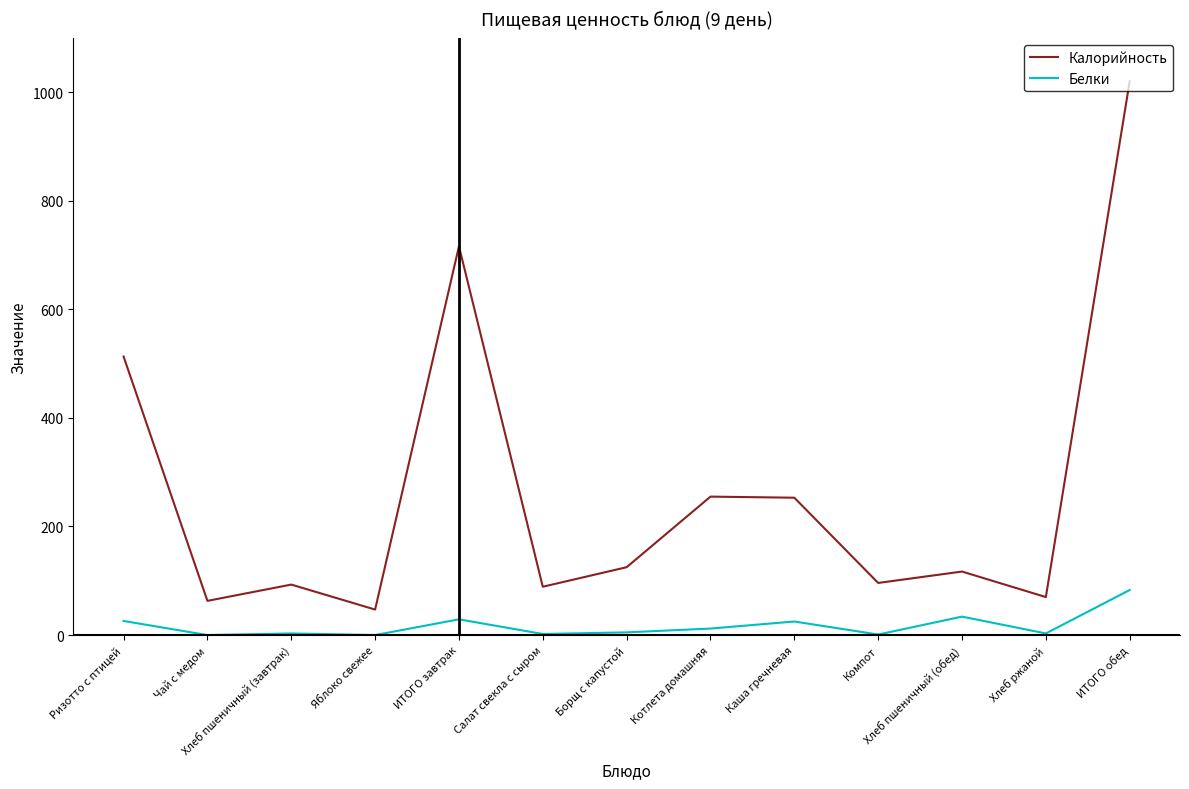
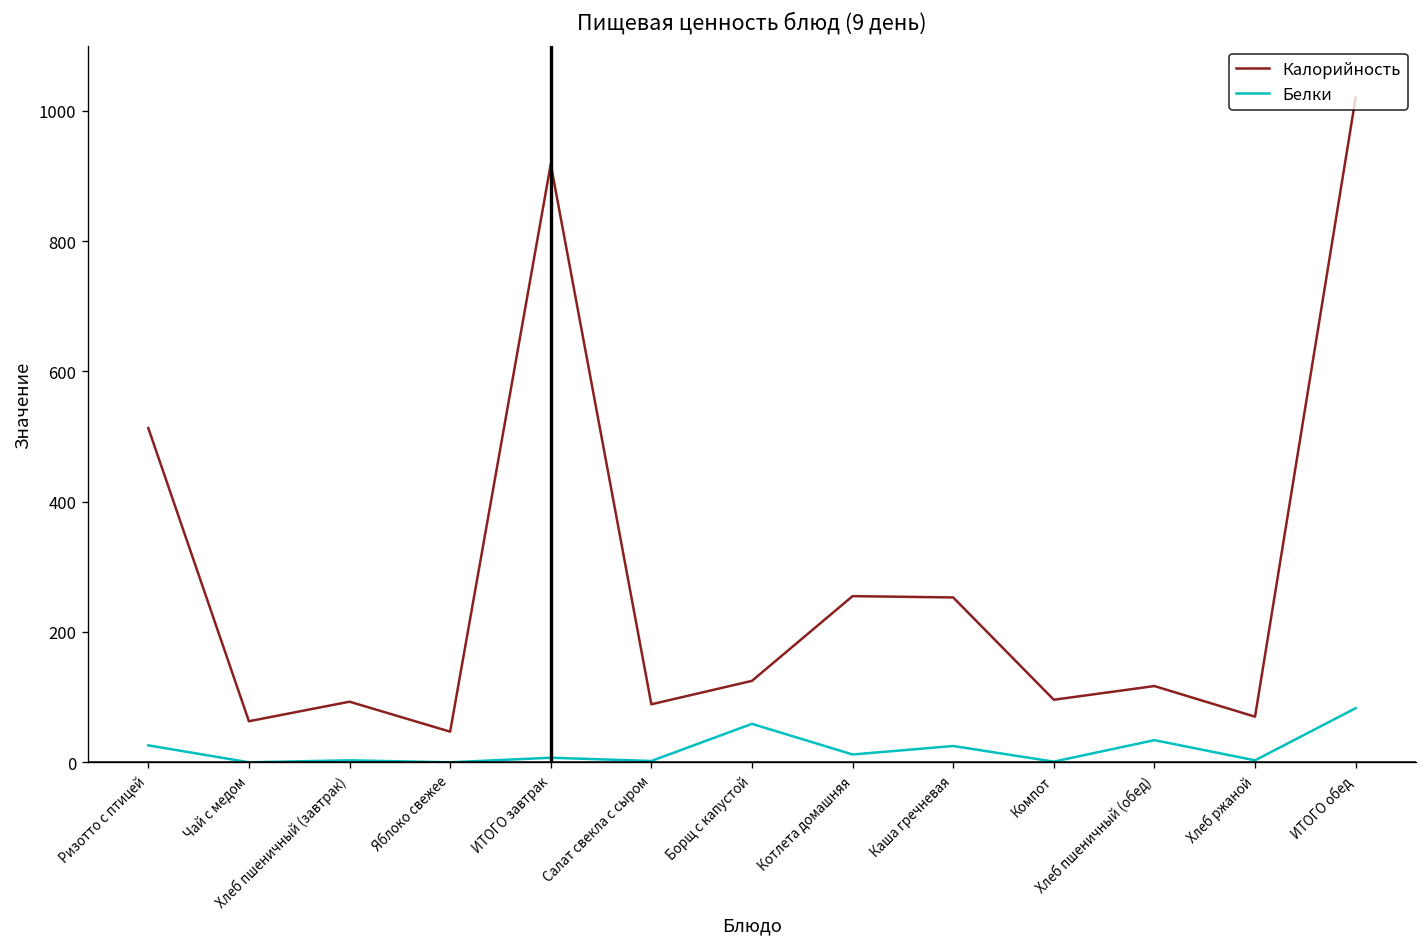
  {
    "Калорийность": {
      "Ризотто с птицей": 510,
      "Чай с медом": 60,
      "Хлеб пшеничный (завтрак)": 90,
      "Яблоко свежее": 50,
-     "ИТОГО завтрак": 720,
+     "ИТОГО завтрак": 920,
      "Салат свекла с сыром": 90,
      "Борщ с капустой": 130,
      "Котлета домашняя": 260,
      "Каша гречневая": 250,
      "Компот": 100,
      "Хлеб пшеничный (обед)": 120,
      "Хлеб ржаной": 70
    },
    "Белки": {
      "Ризотто с птицей": 30,
      "Чай с медом": 0,
      "Хлеб пшеничный (завтрак)": 0,
      "Яблоко свежее": 0,
-     "ИТОГО завтрак": 30,
+     "ИТОГО завтрак": 10,
      "Салат свекла с сыром": 0,
-     "Борщ с капустой": 10,
+     "Борщ с капустой": 60,
      "Котлета домашняя": 10,
      "Каша гречневая": 30,
      "Компот": 0,
      "Хлеб пшеничный (обед)": 30,
      "Хлеб ржаной": 0,
      "ИТОГО обед": 80
    }
  }
